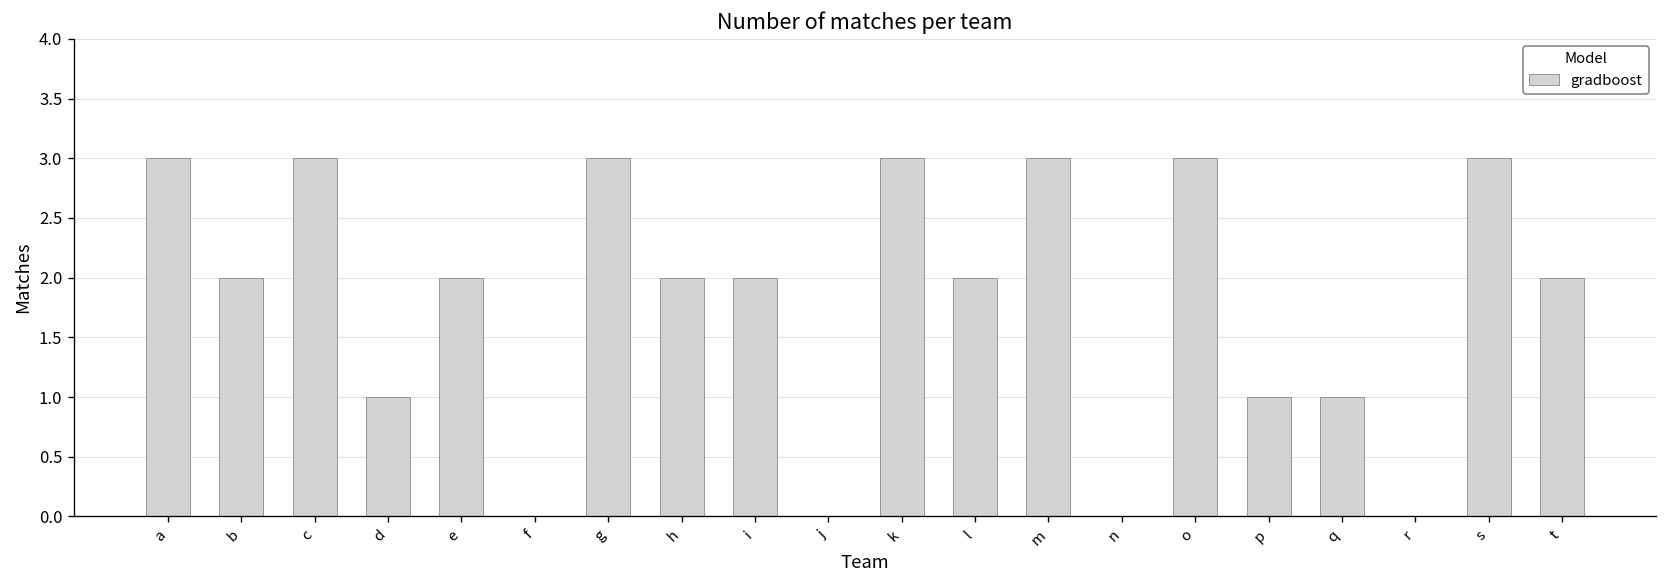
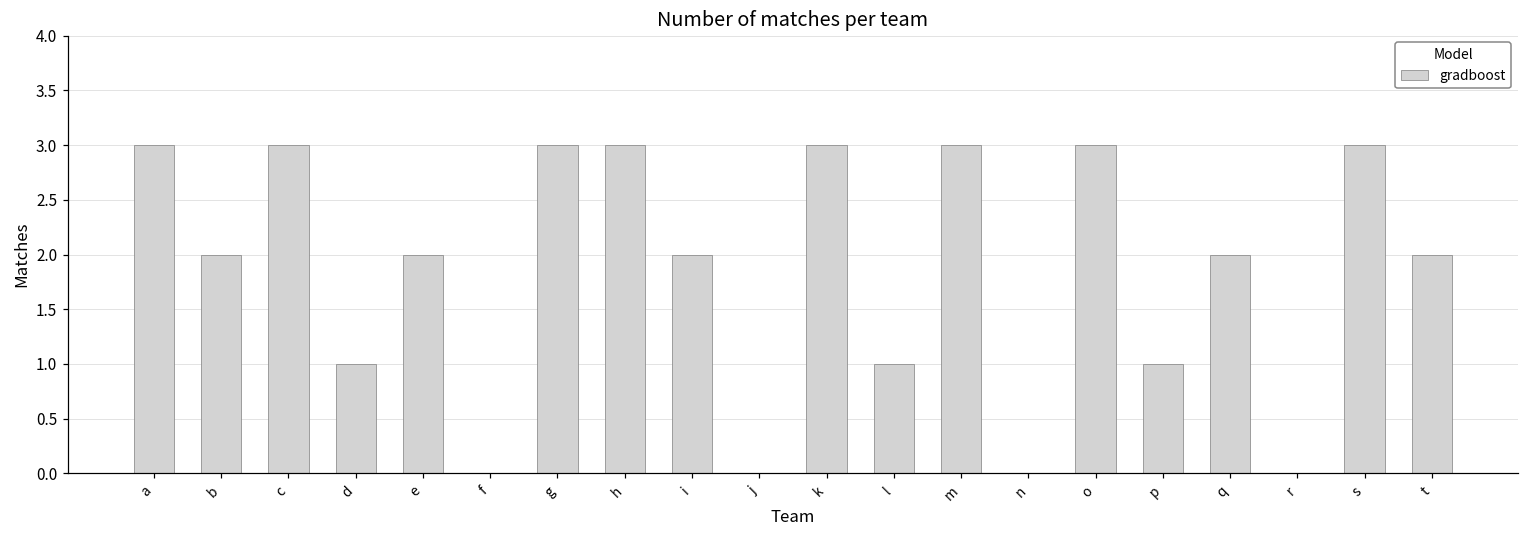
  {
    "a": 3,
    "b": 2,
    "c": 3,
    "d": 1,
    "e": 2,
    "f": 0,
    "g": 3,
-   "h": 2,
+   "h": 3,
    "i": 2,
    "j": 0,
    "k": 3,
-   "l": 2,
+   "l": 1,
    "m": 3,
    "n": 0,
    "o": 3,
    "p": 1,
-   "q": 1,
+   "q": 2,
    "r": 0,
    "s": 3,
    "t": 2
  }
